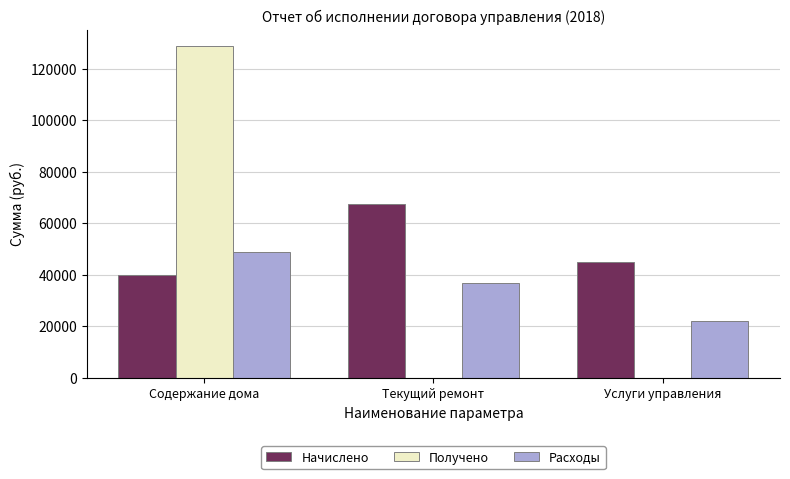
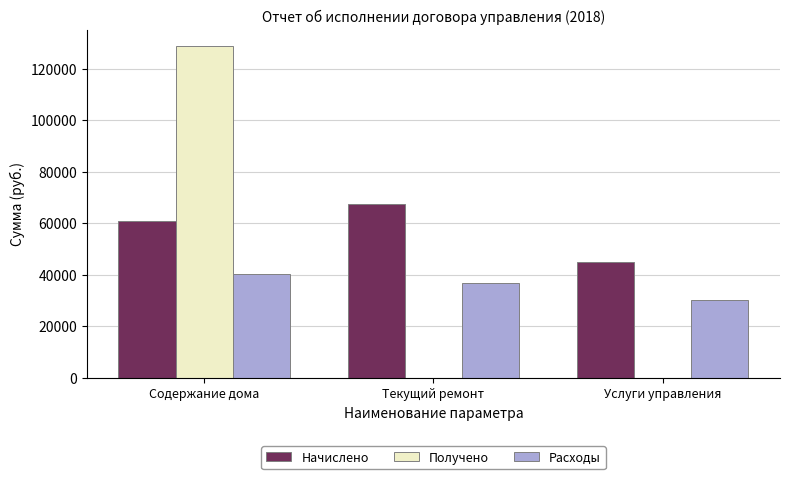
  {
    "Начислено": {
-     "Содержание дома": 40000,
+     "Содержание дома": 61000,
      "Текущий ремонт": 68000,
      "Услуги управления": 45000
    },
    "Получено": {
      "Содержание дома": 129000,
      "Текущий ремонт": 0,
      "Услуги управления": 0
    },
    "Расходы": {
-     "Содержание дома": 49000,
+     "Содержание дома": 40000,
      "Текущий ремонт": 37000,
-     "Услуги управления": 22000
+     "Услуги управления": 30000
    }
  }
